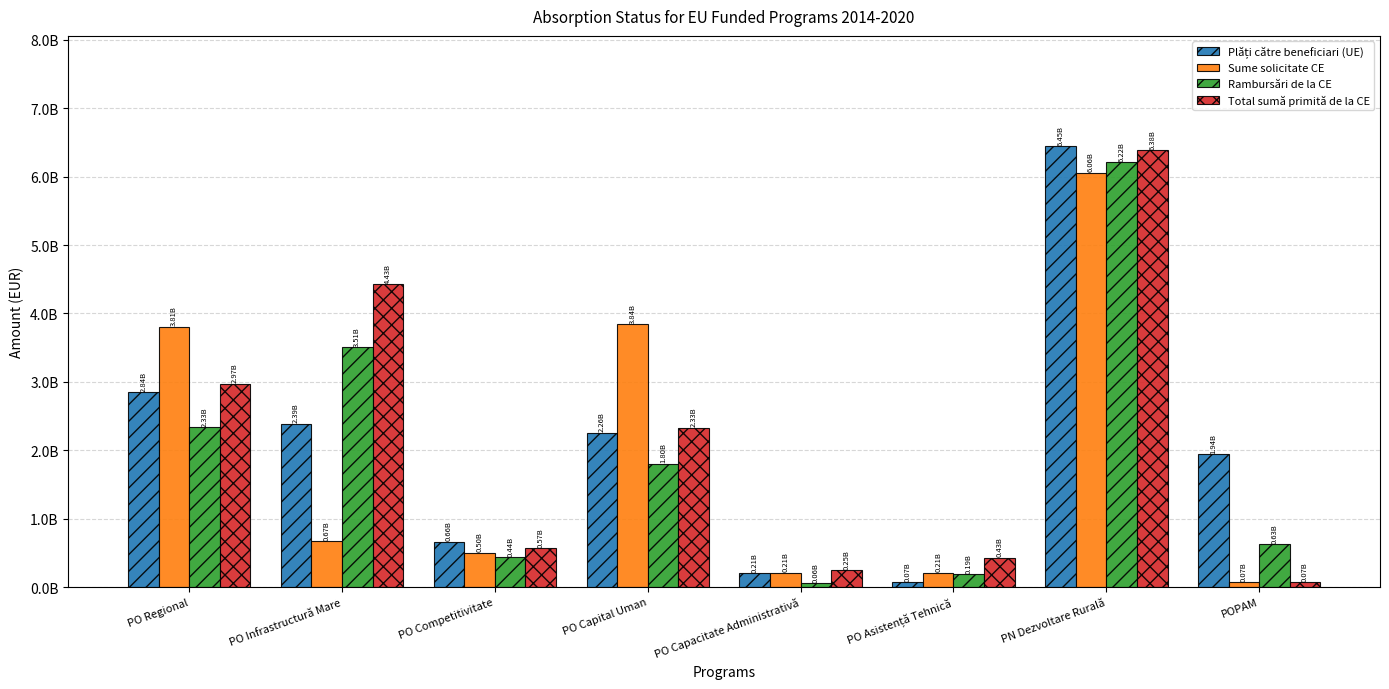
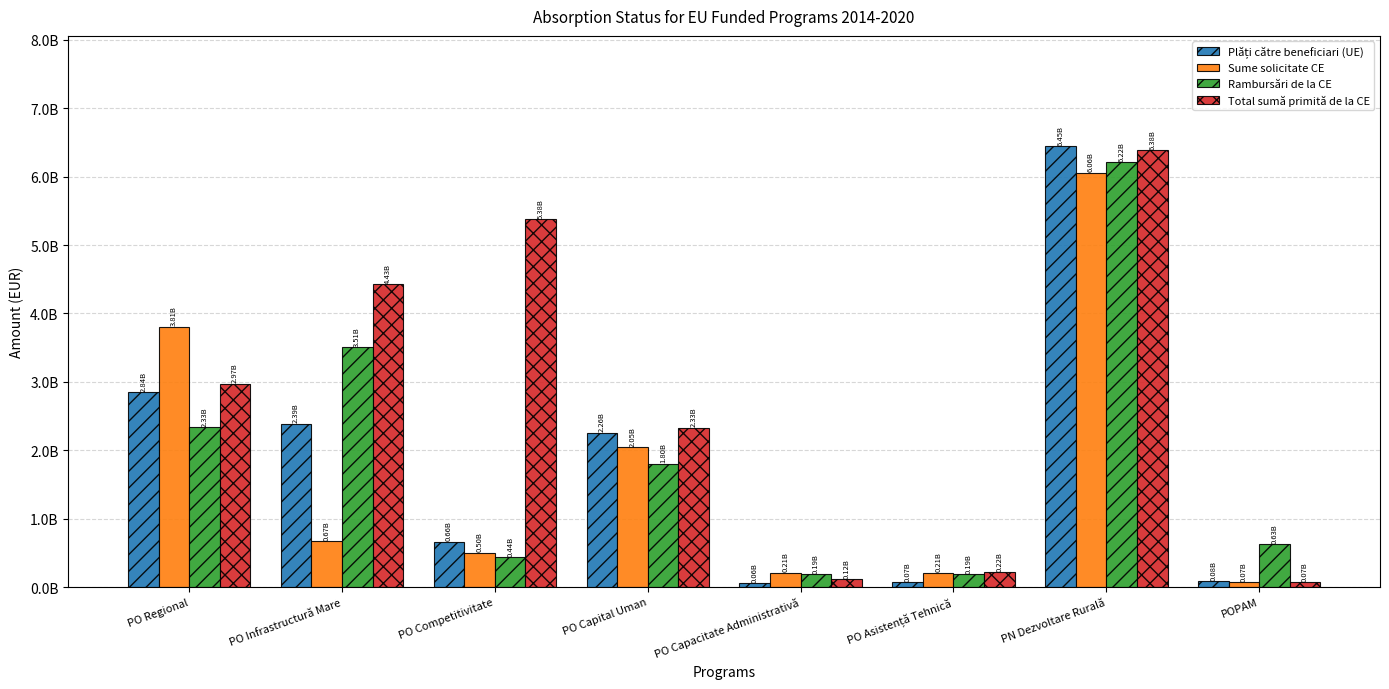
  {
    "Plăți către beneficiari (UE)": {
      "PO Regional": "2.84B",
      "PO Infrastructură Mare": "2.39B",
      "PO Competitivitate": "0.66B",
      "PO Capital Uman": "2.26B",
-     "PO Capacitate Administrativă": "0.21B",
+     "PO Capacitate Administrativă": "0.06B",
      "PO Asistență Tehnică": "0.07B",
      "PN Dezvoltare Rurală": "6.45B",
-     "POPAM": "1.94B"
+     "POPAM": "0.08B"
    },
    "Sume solicitate CE": {
      "PO Regional": "3.81B",
      "PO Infrastructură Mare": "0.67B",
      "PO Competitivitate": "0.50B",
-     "PO Capital Uman": "3.84B",
+     "PO Capital Uman": "2.05B",
      "PO Capacitate Administrativă": "0.21B",
      "PO Asistență Tehnică": "0.21B",
      "PN Dezvoltare Rurală": "6.06B",
      "POPAM": "0.07B"
    },
    "Rambursări de la CE": {
      "PO Regional": "2.33B",
      "PO Infrastructură Mare": "3.51B",
      "PO Competitivitate": "0.44B",
      "PO Capital Uman": "1.80B",
-     "PO Capacitate Administrativă": "0.06B",
+     "PO Capacitate Administrativă": "0.19B",
      "PO Asistență Tehnică": "0.19B",
      "PN Dezvoltare Rurală": "6.22B",
      "POPAM": "0.63B"
    },
    "Total sumă primită de la CE": {
      "PO Regional": "2.97B",
      "PO Infrastructură Mare": "4.43B",
-     "PO Competitivitate": "0.57B",
+     "PO Competitivitate": "5.38B",
      "PO Capital Uman": "2.33B",
-     "PO Capacitate Administrativă": "0.25B",
-     "PO Asistență Tehnică": "0.43B",
+     "PO Capacitate Administrativă": "0.12B",
+     "PO Asistență Tehnică": "0.22B",
      "PN Dezvoltare Rurală": "6.38B",
      "POPAM": "0.07B"
    }
  }
